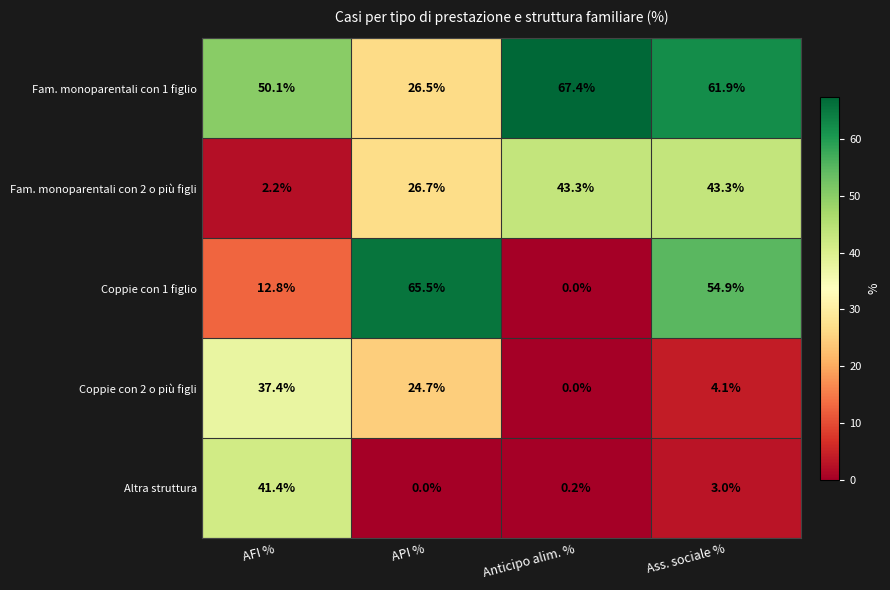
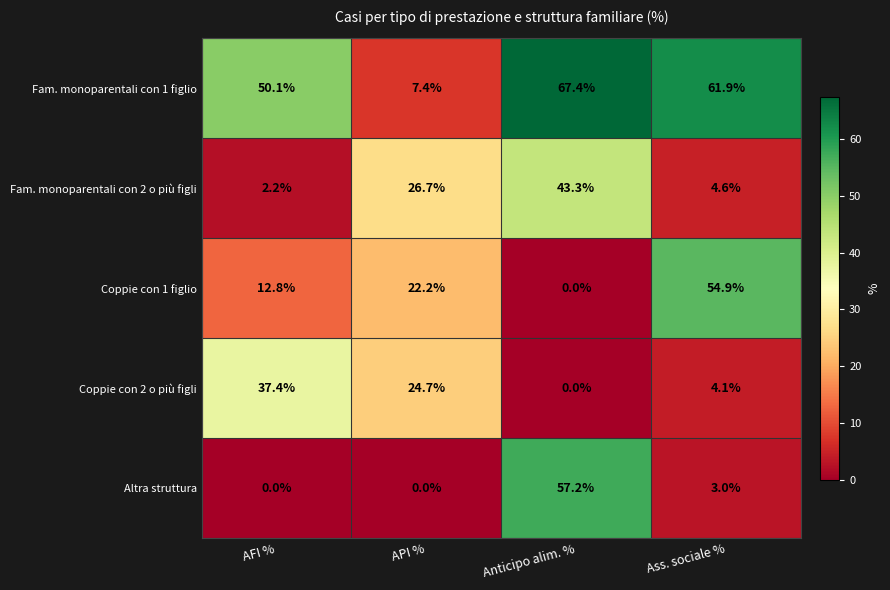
  {
    "Fam. monoparentali con 1 figlio": {
      "AFI %": "50.1%",
-     "API %": "26.5%",
+     "API %": "7.4%",
      "Anticipo alim. %": "67.4%",
      "Ass. sociale %": "61.9%"
    },
    "Fam. monoparentali con 2 o più figli": {
      "AFI %": "2.2%",
      "API %": "26.7%",
      "Anticipo alim. %": "43.3%",
-     "Ass. sociale %": "43.3%"
+     "Ass. sociale %": "4.6%"
    },
    "Coppie con 1 figlio": {
      "AFI %": "12.8%",
-     "API %": "65.5%",
+     "API %": "22.2%",
      "Anticipo alim. %": "0.0%",
      "Ass. sociale %": "54.9%"
    },
    "Coppie con 2 o più figli": {
      "AFI %": "37.4%",
      "API %": "24.7%",
      "Anticipo alim. %": "0.0%",
      "Ass. sociale %": "4.1%"
    },
    "Altra struttura": {
-     "AFI %": "41.4%",
+     "AFI %": "0.0%",
      "API %": "0.0%",
-     "Anticipo alim. %": "0.2%",
+     "Anticipo alim. %": "57.2%",
      "Ass. sociale %": "3.0%"
    }
  }
